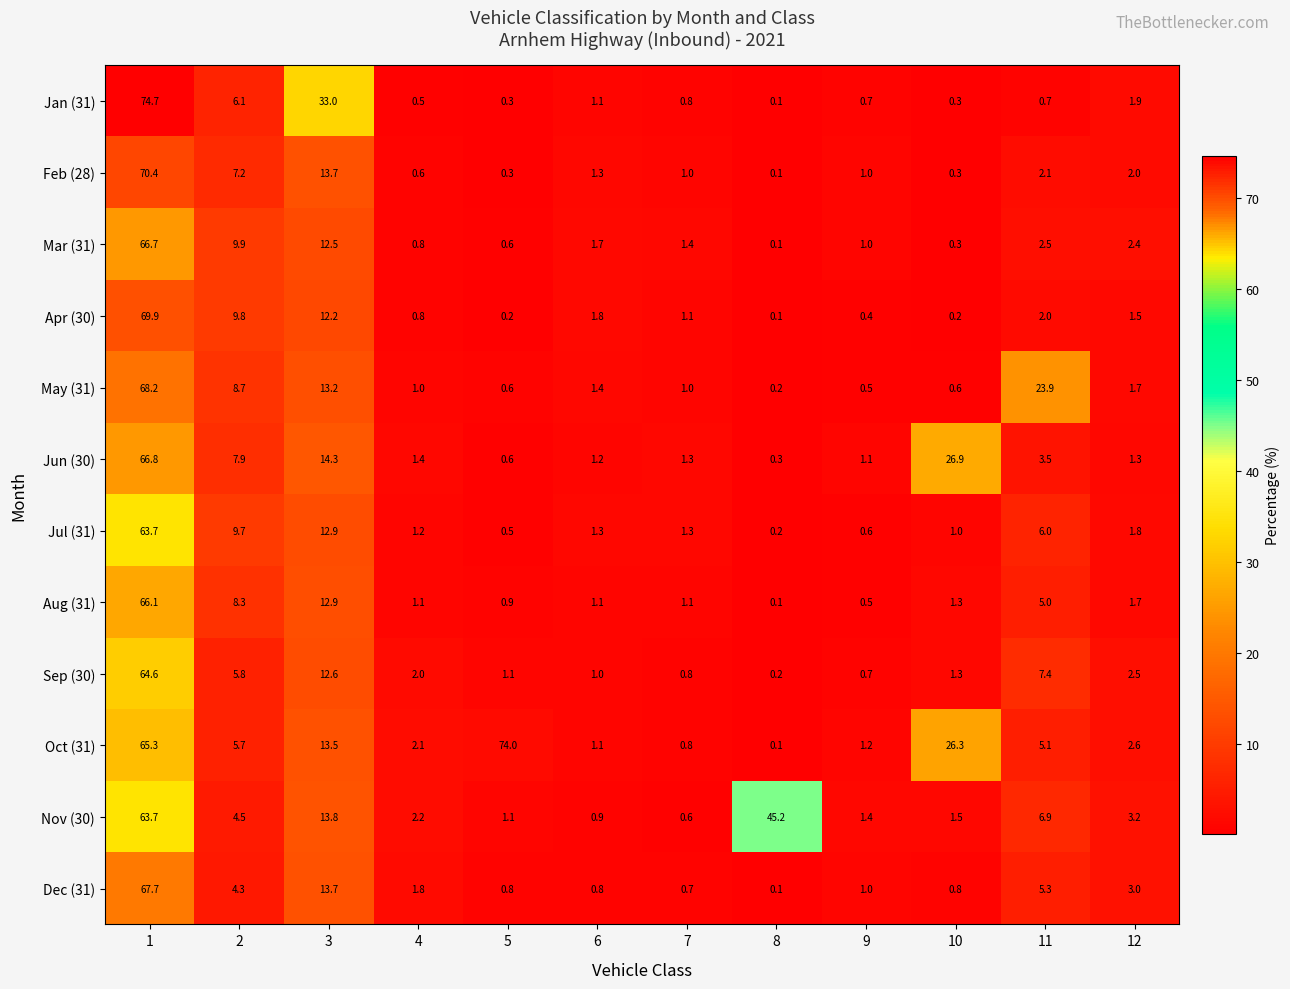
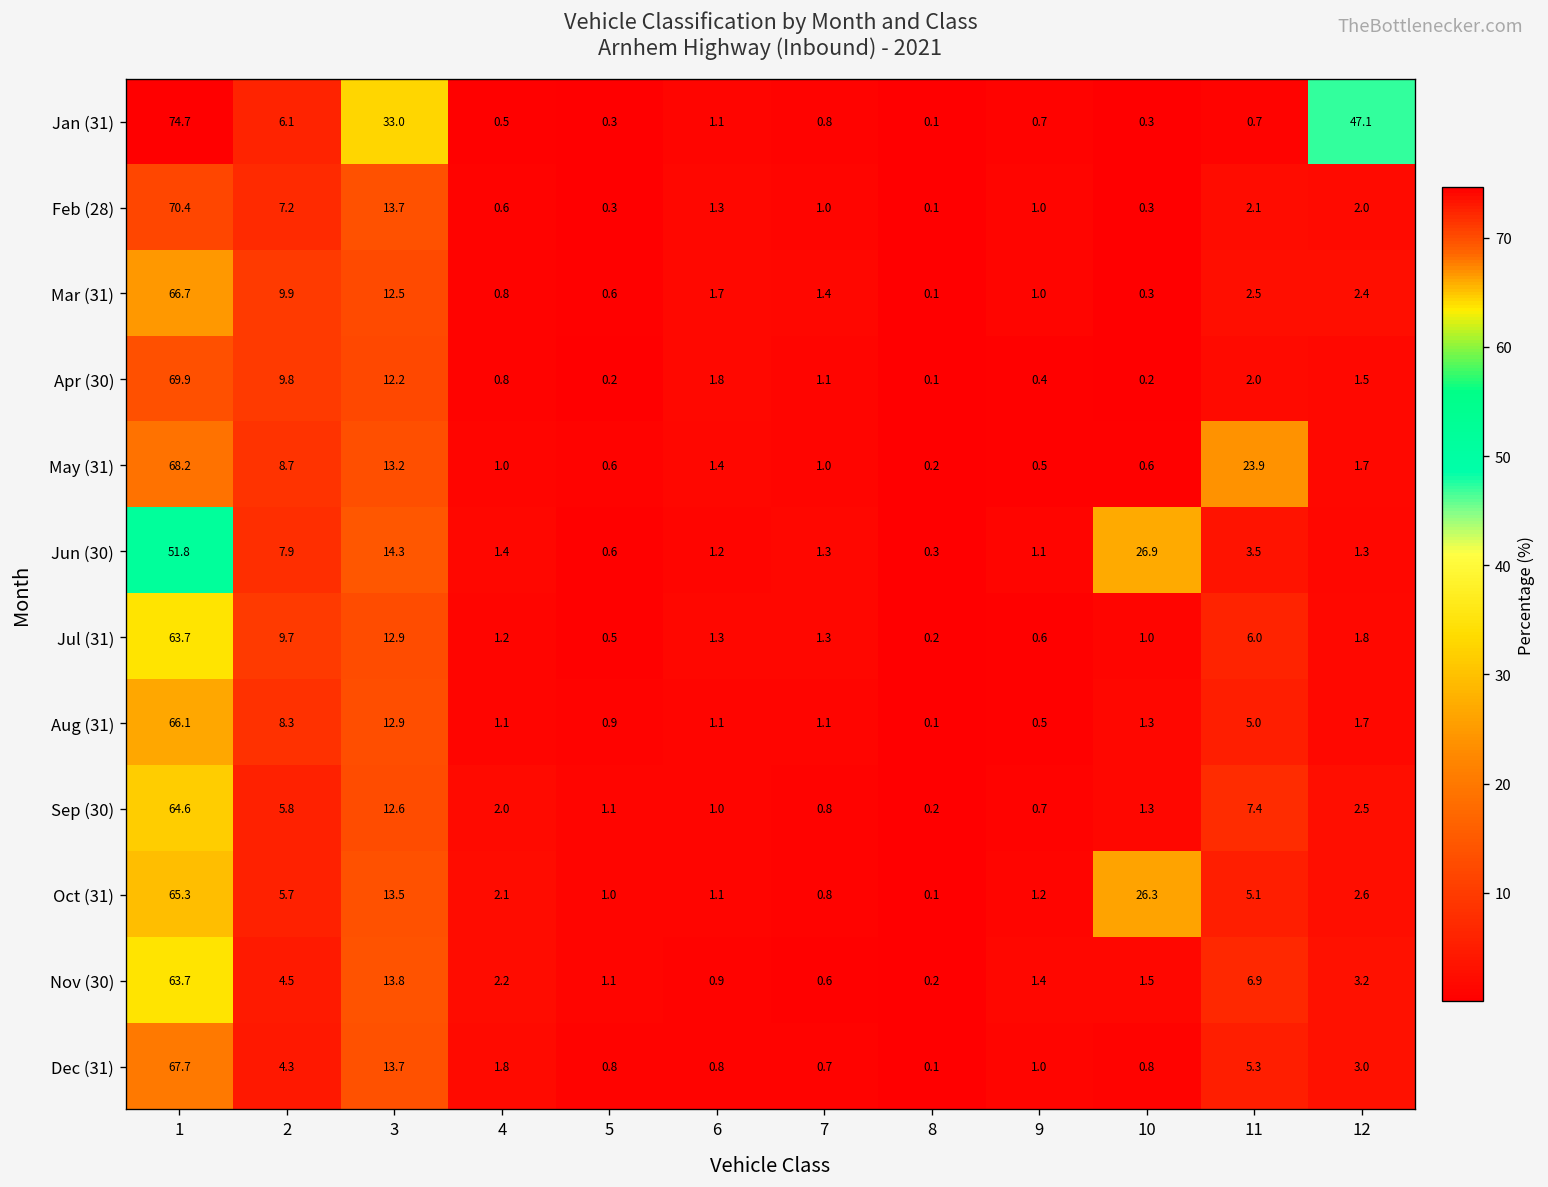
  {
    "Jan (31)": {
      "1": 74.7,
      "2": 6.1,
      "3": 33.0,
      "4": 0.5,
      "5": 0.3,
      "6": 1.1,
      "7": 0.8,
      "8": 0.1,
      "9": 0.7,
      "10": 0.3,
      "11": 0.7,
-     "12": 1.9
+     "12": 47.1
    },
    "Feb (28)": {
      "1": 70.4,
      "2": 7.2,
      "3": 13.7,
      "4": 0.6,
      "5": 0.3,
      "6": 1.3,
      "7": 1.0,
      "8": 0.1,
      "9": 1.0,
      "10": 0.3,
      "11": 2.1,
      "12": 2.0
    },
    "Mar (31)": {
      "1": 66.7,
      "2": 9.9,
      "3": 12.5,
      "4": 0.8,
      "5": 0.6,
      "6": 1.7,
      "7": 1.4,
      "8": 0.1,
      "9": 1.0,
      "10": 0.3,
      "11": 2.5,
      "12": 2.4
    },
    "Apr (30)": {
      "1": 69.9,
      "2": 9.8,
      "3": 12.2,
      "4": 0.8,
      "5": 0.2,
      "6": 1.8,
      "7": 1.1,
      "8": 0.1,
      "9": 0.4,
      "10": 0.2,
      "11": 2.0,
      "12": 1.5
    },
    "May (31)": {
      "1": 68.2,
      "2": 8.7,
      "3": 13.2,
      "4": 1.0,
      "5": 0.6,
      "6": 1.4,
      "7": 1.0,
      "8": 0.2,
      "9": 0.5,
      "10": 0.6,
      "11": 23.9,
      "12": 1.7
    },
    "Jun (30)": {
-     "1": 66.8,
+     "1": 51.8,
      "2": 7.9,
      "3": 14.3,
      "4": 1.4,
      "5": 0.6,
      "6": 1.2,
      "7": 1.3,
      "8": 0.3,
      "9": 1.1,
      "10": 26.9,
      "11": 3.5,
      "12": 1.3
    },
    "Jul (31)": {
      "1": 63.7,
      "2": 9.7,
      "3": 12.9,
      "4": 1.2,
      "5": 0.5,
      "6": 1.3,
      "7": 1.3,
      "8": 0.2,
      "9": 0.6,
      "10": 1.0,
      "11": 6.0,
      "12": 1.8
    },
    "Aug (31)": {
      "1": 66.1,
      "2": 8.3,
      "3": 12.9,
      "4": 1.1,
      "5": 0.9,
      "6": 1.1,
      "7": 1.1,
      "8": 0.1,
      "9": 0.5,
      "10": 1.3,
      "11": 5.0,
      "12": 1.7
    },
    "Sep (30)": {
      "1": 64.6,
      "2": 5.8,
      "3": 12.6,
      "4": 2.0,
      "5": 1.1,
      "6": 1.0,
      "7": 0.8,
      "8": 0.2,
      "9": 0.7,
      "10": 1.3,
      "11": 7.4,
      "12": 2.5
    },
    "Oct (31)": {
      "1": 65.3,
      "2": 5.7,
      "3": 13.5,
      "4": 2.1,
-     "5": 74.0,
+     "5": 1.0,
      "6": 1.1,
      "7": 0.8,
      "8": 0.1,
      "9": 1.2,
      "10": 26.3,
      "11": 5.1,
      "12": 2.6
    },
    "Nov (30)": {
      "1": 63.7,
      "2": 4.5,
      "3": 13.8,
      "4": 2.2,
      "5": 1.1,
      "6": 0.9,
      "7": 0.6,
-     "8": 45.2,
+     "8": 0.2,
      "9": 1.4,
      "10": 1.5,
      "11": 6.9,
      "12": 3.2
    },
    "Dec (31)": {
      "1": 67.7,
      "2": 4.3,
      "3": 13.7,
      "4": 1.8,
      "5": 0.8,
      "6": 0.8,
      "7": 0.7,
      "8": 0.1,
      "9": 1.0,
      "10": 0.8,
      "11": 5.3,
      "12": 3.0
    }
  }
